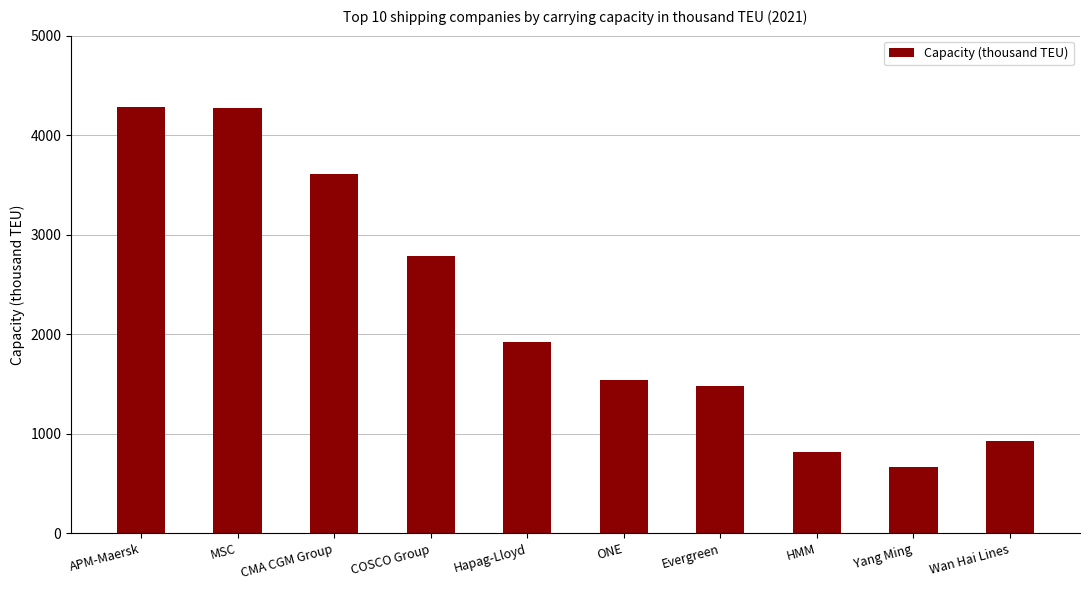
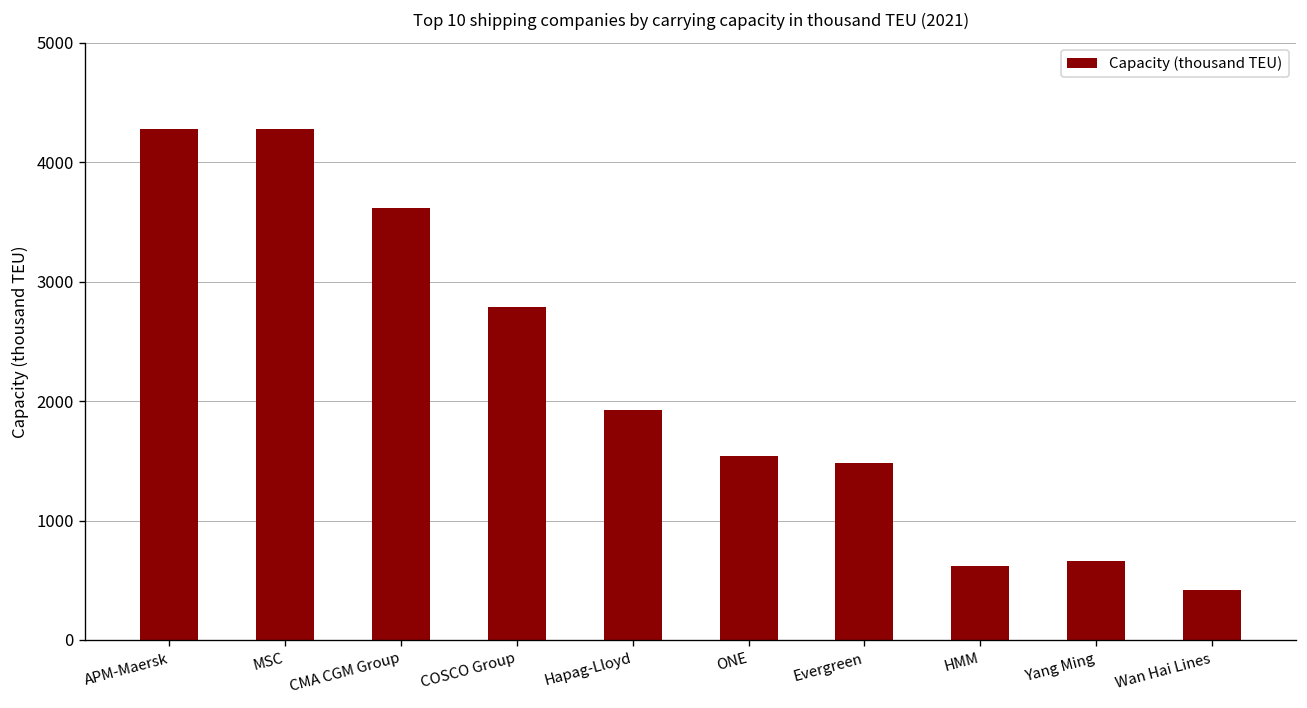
  {
    "APM-Maersk": 4300,
    "MSC": 4300,
    "CMA CGM Group": 3600,
    "COSCO Group": 2800,
    "Hapag-Lloyd": 1900,
    "ONE": 1500,
    "Evergreen": 1500,
-   "HMM": 800,
+   "HMM": 600,
    "Yang Ming": 700,
-   "Wan Hai Lines": 900
+   "Wan Hai Lines": 400
  }
